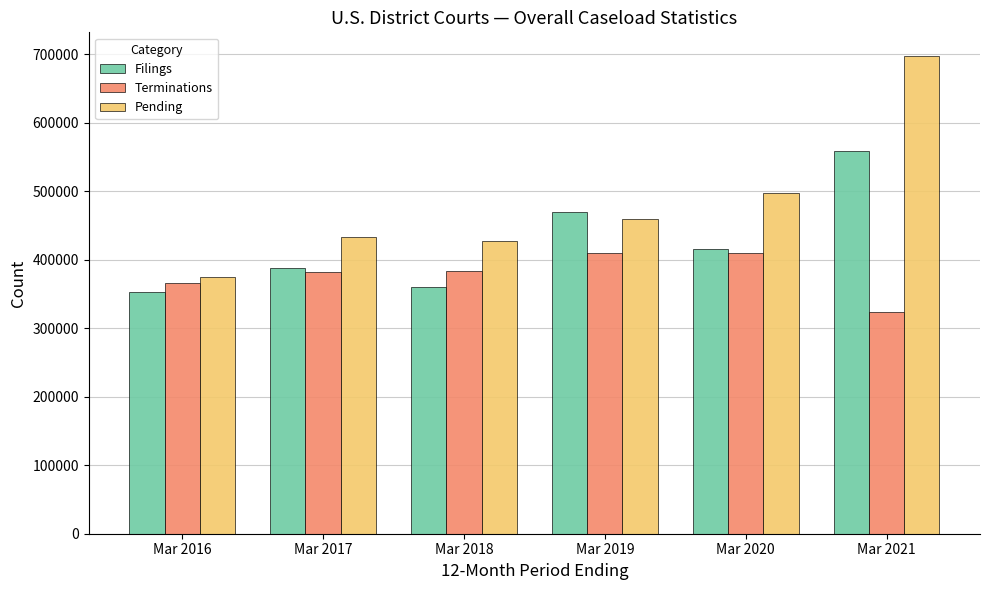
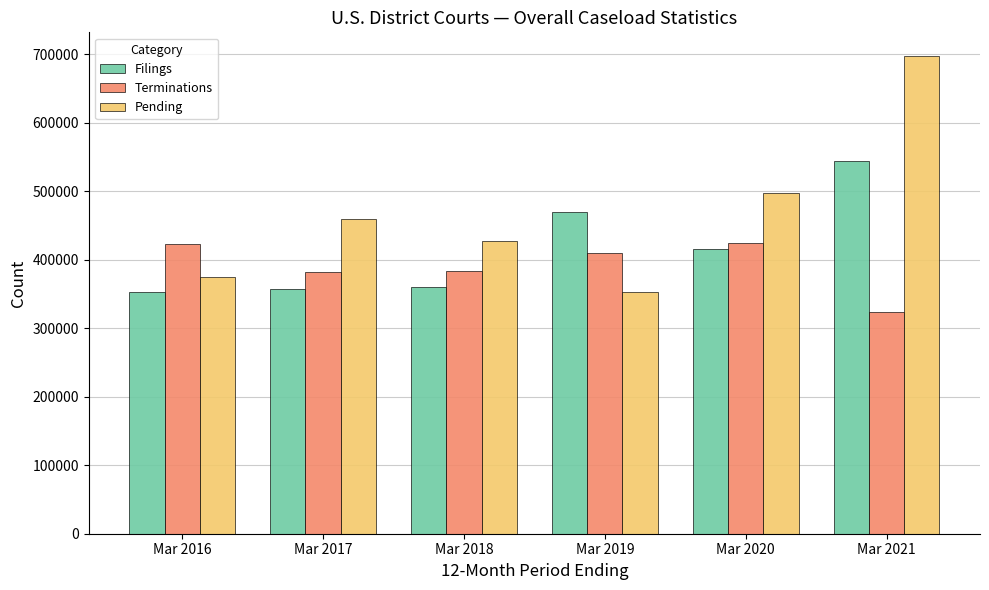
  {
    "Filings": {
      "Mar 2016": 350000,
-     "Mar 2017": 390000,
+     "Mar 2017": 360000,
      "Mar 2018": 360000,
      "Mar 2019": 470000,
      "Mar 2020": 420000,
-     "Mar 2021": 560000
+     "Mar 2021": 540000
    },
    "Terminations": {
-     "Mar 2016": 370000,
+     "Mar 2016": 420000,
      "Mar 2017": 380000,
      "Mar 2018": 380000,
      "Mar 2019": 410000,
-     "Mar 2020": 410000,
+     "Mar 2020": 420000,
      "Mar 2021": 320000
    },
    "Pending": {
      "Mar 2016": 370000,
-     "Mar 2017": 430000,
+     "Mar 2017": 460000,
      "Mar 2018": 430000,
-     "Mar 2019": 460000,
+     "Mar 2019": 350000,
      "Mar 2020": 500000,
      "Mar 2021": 700000
    }
  }
